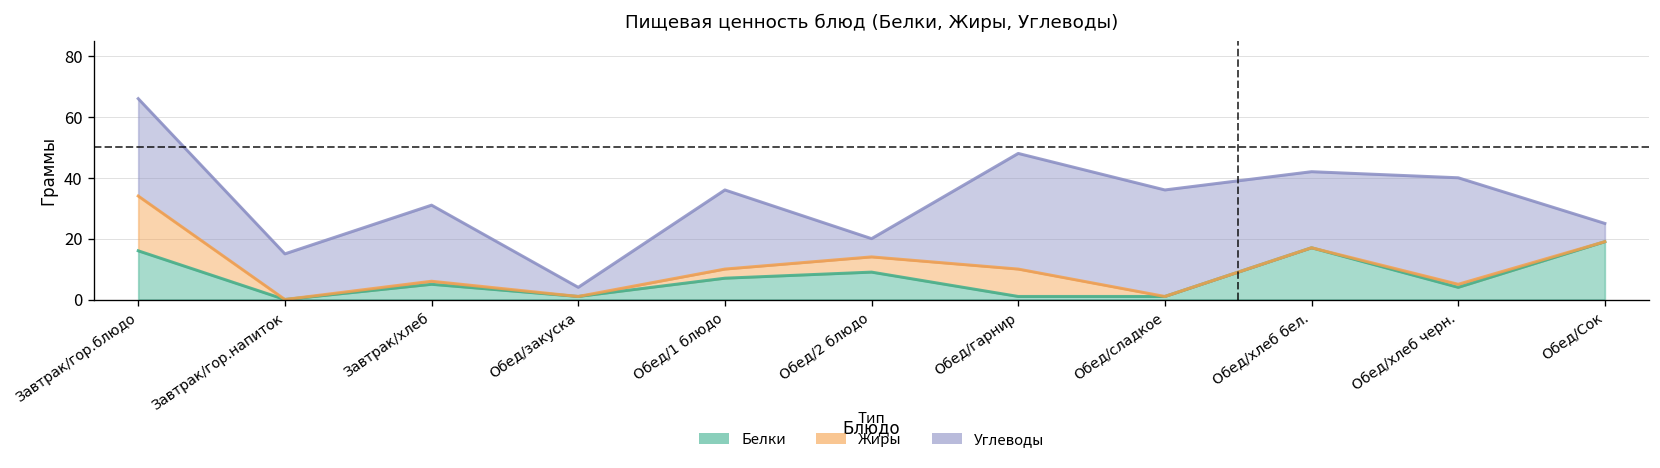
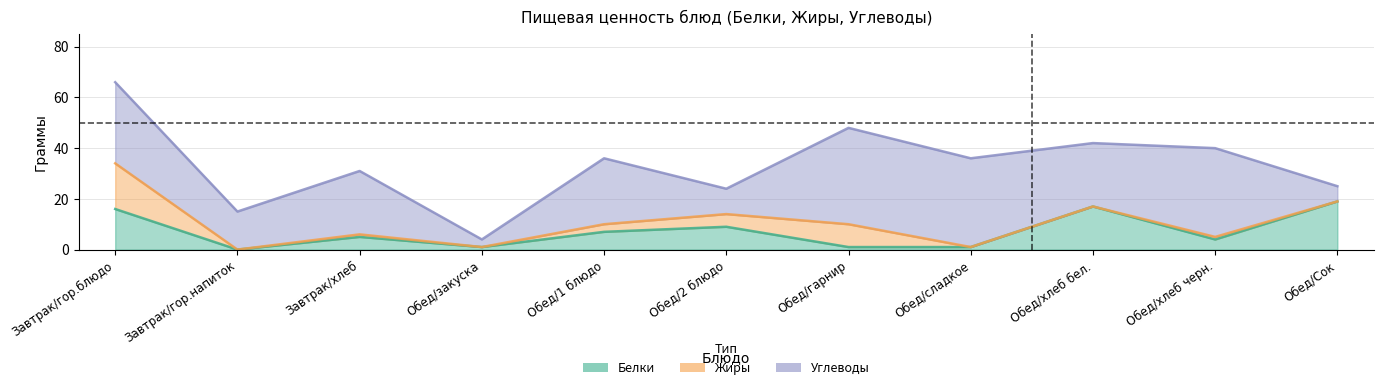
  {
    "Белки": {
      "Завтрак/гор.блюдо": 16,
      "Обед/1 блюдо": 7,
      "Обед/2 блюдо": 9,
      "Обед/гарнир": 1,
      "Обед/хлеб черн.": 4
    },
    "Жиры": {
      "Завтрак/гор.блюдо": 18,
      "Обед/1 блюдо": 3,
      "Обед/2 блюдо": 5,
      "Обед/гарнир": 9,
      "Обед/хлеб черн.": 1
    },
    "Углеводы": {
      "Завтрак/гор.блюдо": 32,
      "Завтрак/гор.напиток": 15,
      "Завтрак/хлеб": 25,
      "Обед/закуска": 3,
      "Обед/1 блюдо": 26,
-     "Обед/2 блюдо": 6,
+     "Обед/2 блюдо": 10,
      "Обед/гарнир": 38,
      "Обед/сладкое": 35,
      "Обед/хлеб бел.": 25,
      "Обед/хлеб черн.": 35,
      "Обед/Сок": 6
    }
  }
